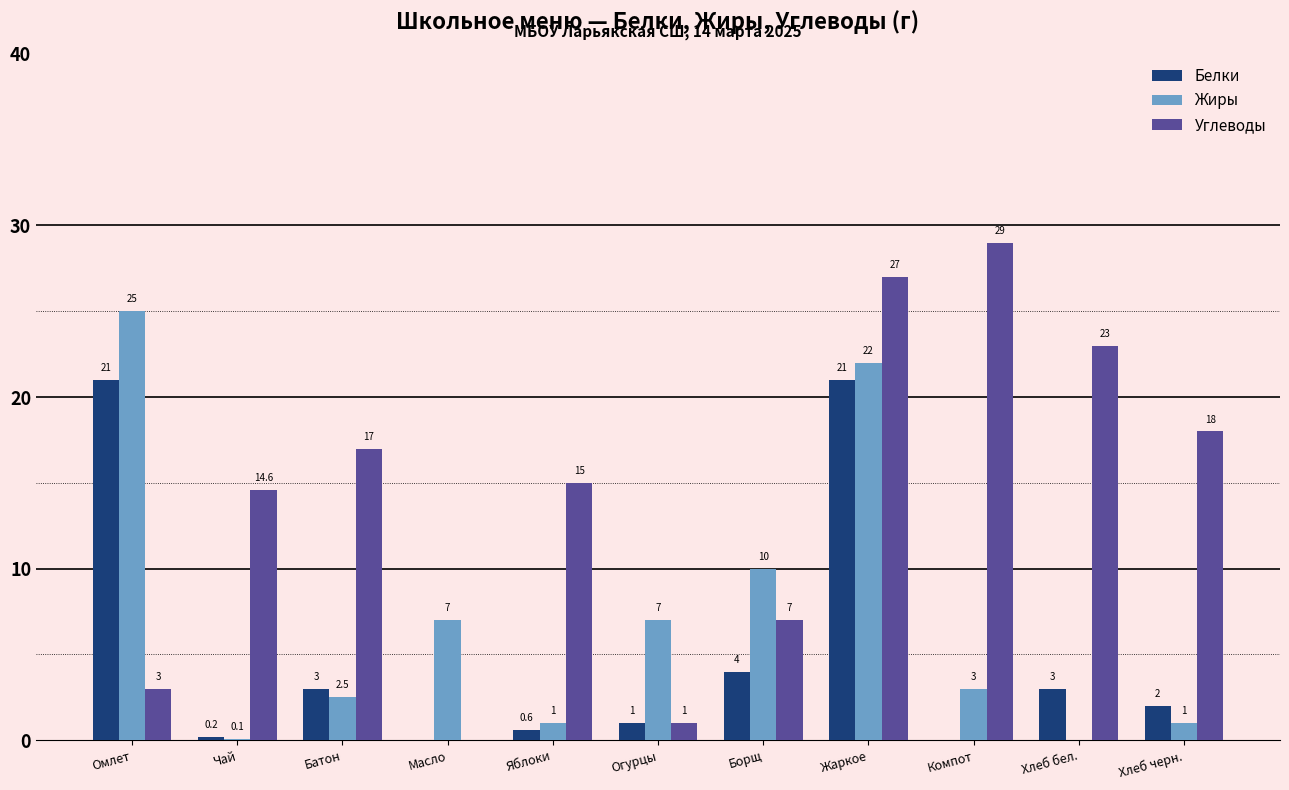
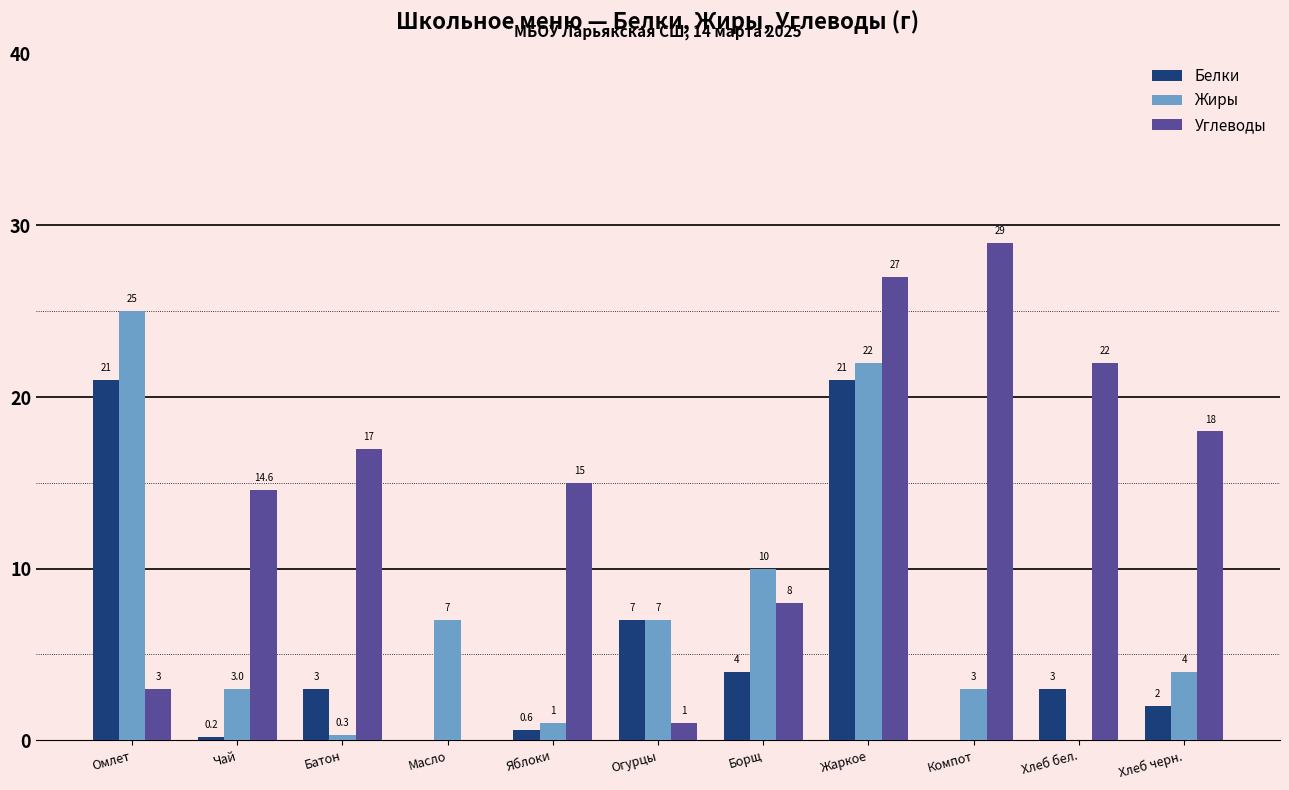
  {
    "Белки": {
      "Омлет": 21,
      "Чай": 0.2,
      "Батон": 3,
      "Яблоки": 0.6,
-     "Огурцы": 1,
+     "Огурцы": 7,
      "Борщ": 4,
      "Жаркое": 21,
      "Хлеб бел.": 3,
      "Хлеб черн.": 2
    },
    "Жиры": {
      "Омлет": 25,
-     "Чай": 0.1,
-     "Батон": 2.5,
+     "Чай": 3.0,
+     "Батон": 0.3,
      "Масло": 7,
      "Яблоки": 1,
      "Огурцы": 7,
      "Борщ": 10,
      "Жаркое": 22,
      "Компот": 3,
-     "Хлеб черн.": 1
+     "Хлеб черн.": 4
    },
    "Углеводы": {
      "Омлет": 3,
      "Чай": 14.6,
      "Батон": 17,
      "Яблоки": 15,
      "Огурцы": 1,
-     "Борщ": 7,
+     "Борщ": 8,
      "Жаркое": 27,
      "Компот": 29,
-     "Хлеб бел.": 23,
+     "Хлеб бел.": 22,
      "Хлеб черн.": 18
    }
  }
